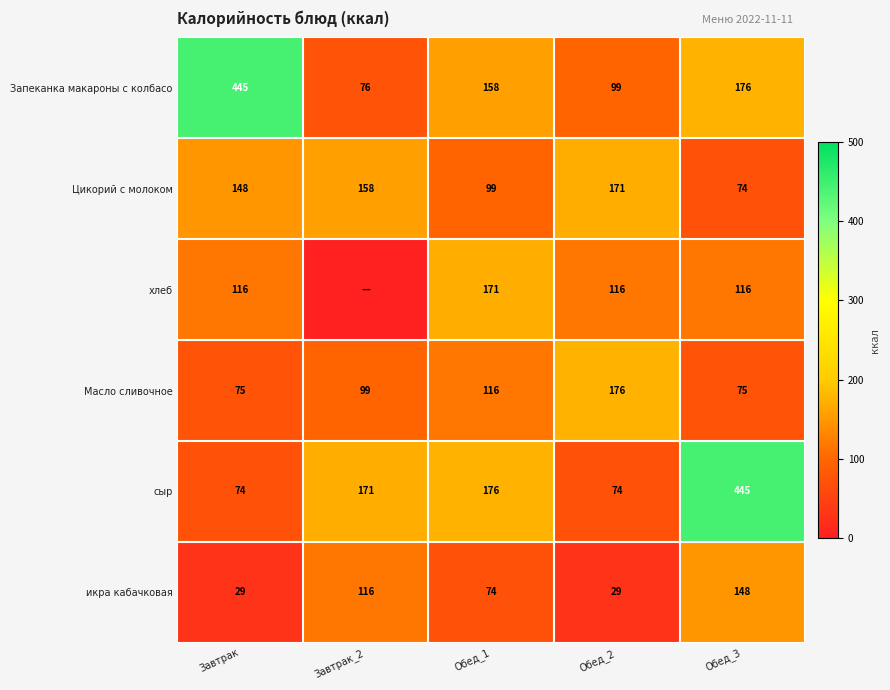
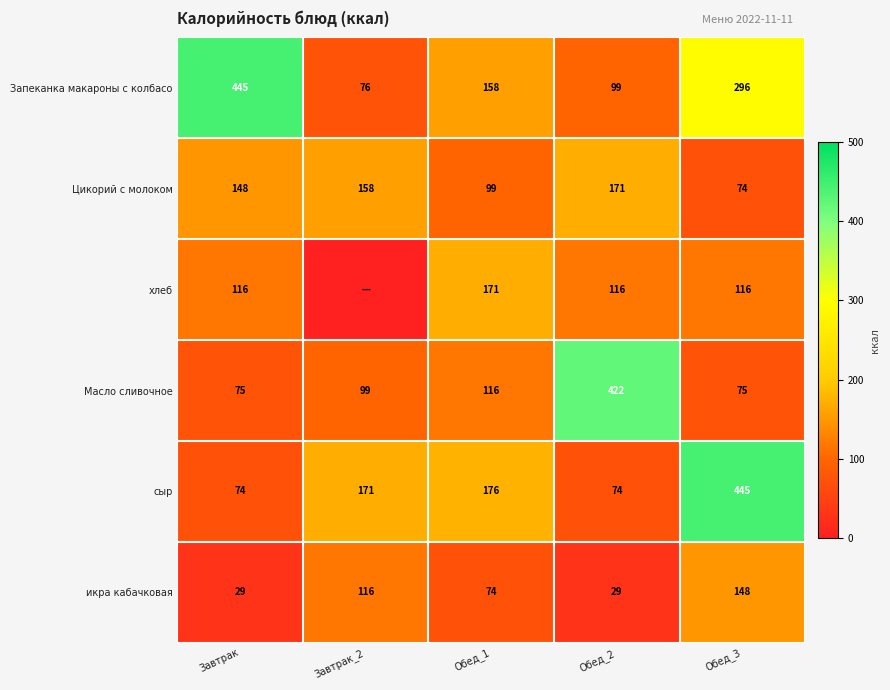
  {
    "Запеканка макароны с колбасо": {
      "Завтрак": 445,
      "Завтрак_2": 76,
      "Обед_1": 158,
      "Обед_2": 99,
-     "Обед_3": 176
+     "Обед_3": 296
    },
    "Цикорий с молоком": {
      "Завтрак": 148,
      "Завтрак_2": 158,
      "Обед_1": 99,
      "Обед_2": 171,
      "Обед_3": 74
    },
    "хлеб": {
      "Завтрак": 116,
      "Обед_1": 171,
      "Обед_2": 116,
      "Обед_3": 116
    },
    "Масло сливочное": {
      "Завтрак": 75,
      "Завтрак_2": 99,
      "Обед_1": 116,
-     "Обед_2": 176,
+     "Обед_2": 422,
      "Обед_3": 75
    },
    "сыр": {
      "Завтрак": 74,
      "Завтрак_2": 171,
      "Обед_1": 176,
      "Обед_2": 74,
      "Обед_3": 445
    },
    "икра кабачковая": {
      "Завтрак": 29,
      "Завтрак_2": 116,
      "Обед_1": 74,
      "Обед_2": 29,
      "Обед_3": 148
    }
  }
